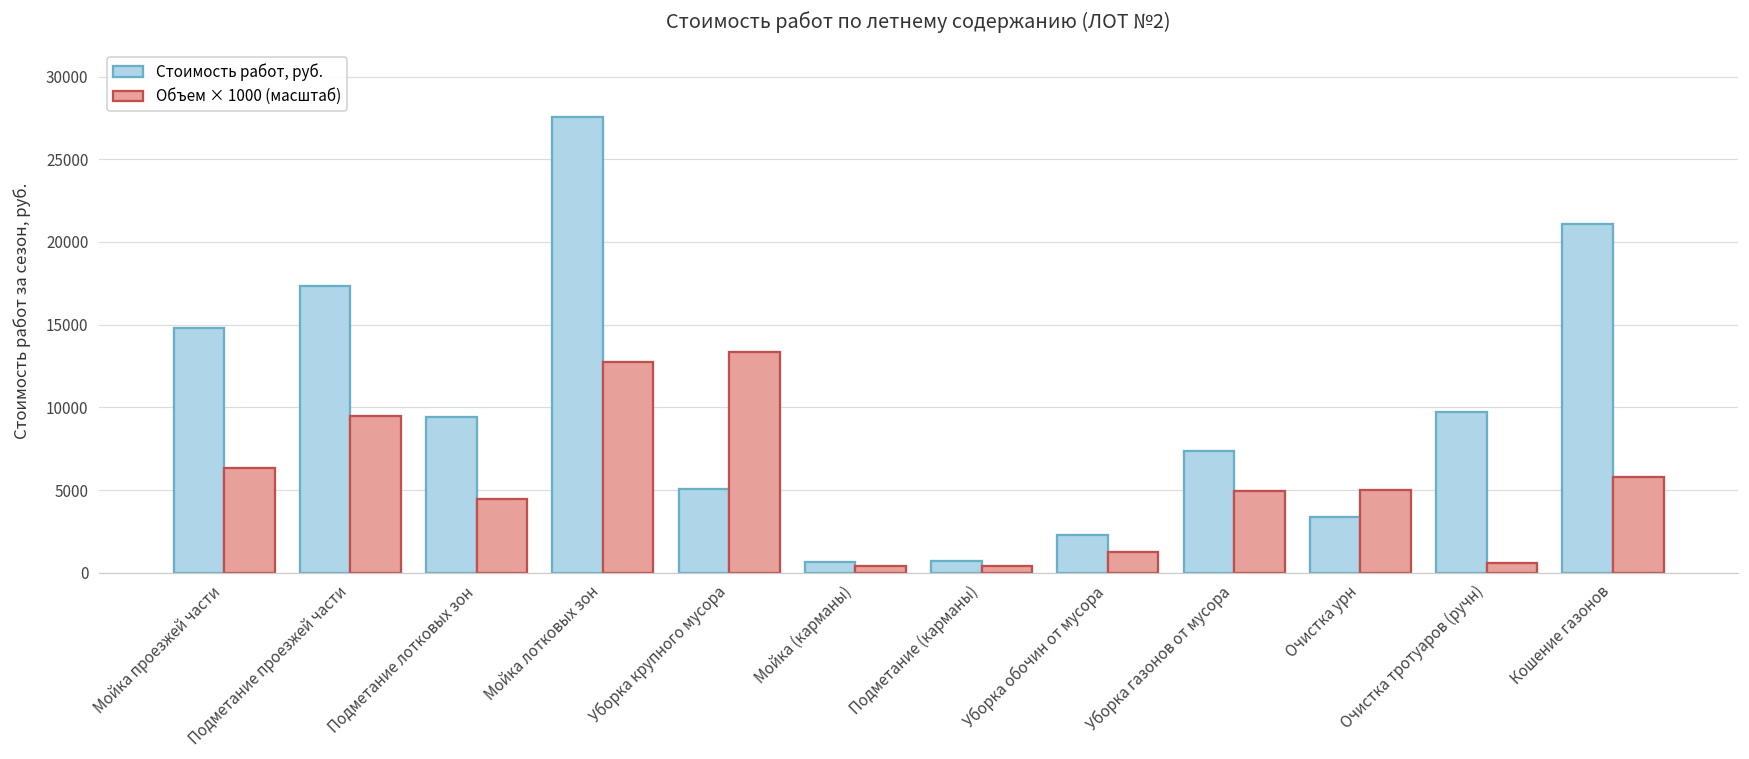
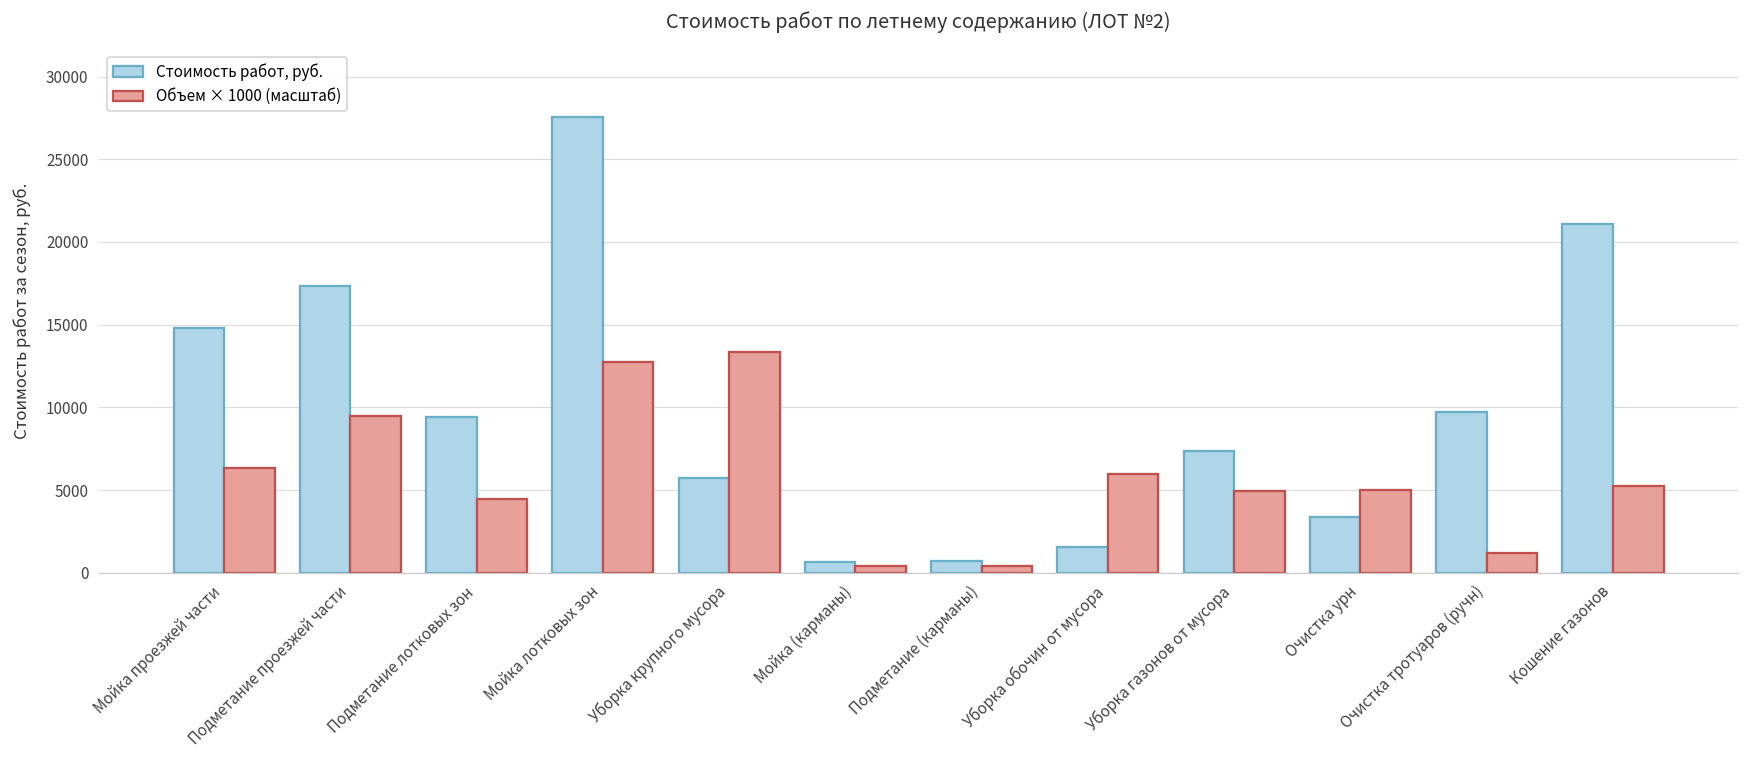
  {
    "Стоимость работ, руб.": {
      "Мойка проезжей части": 14800,
      "Подметание проезжей части": 17400,
      "Подметание лотковых зон": 9400,
      "Мойка лотковых зон": 27500,
-     "Уборка крупного мусора": 5100,
+     "Уборка крупного мусора": 5700,
      "Мойка (карманы)": 600,
      "Подметание (карманы)": 700,
-     "Уборка обочин от мусора": 2300,
+     "Уборка обочин от мусора": 1600,
      "Уборка газонов от мусора": 7400,
      "Очистка урн": 3400,
      "Очистка тротуаров (ручн)": 9700,
      "Кошение газонов": 21100
    },
    "Объем × 1000 (масштаб)": {
      "Мойка проезжей части": 6300,
      "Подметание проезжей части": 9500,
      "Подметание лотковых зон": 4400,
      "Мойка лотковых зон": 12800,
      "Уборка крупного мусора": 13300,
      "Мойка (карманы)": 400,
      "Подметание (карманы)": 400,
-     "Уборка обочин от мусора": 1200,
+     "Уборка обочин от мусора": 6000,
      "Уборка газонов от мусора": 5000,
      "Очистка урн": 5000,
-     "Очистка тротуаров (ручн)": 600,
-     "Кошение газонов": 5800
+     "Очистка тротуаров (ручн)": 1200,
+     "Кошение газонов": 5300
    }
  }
